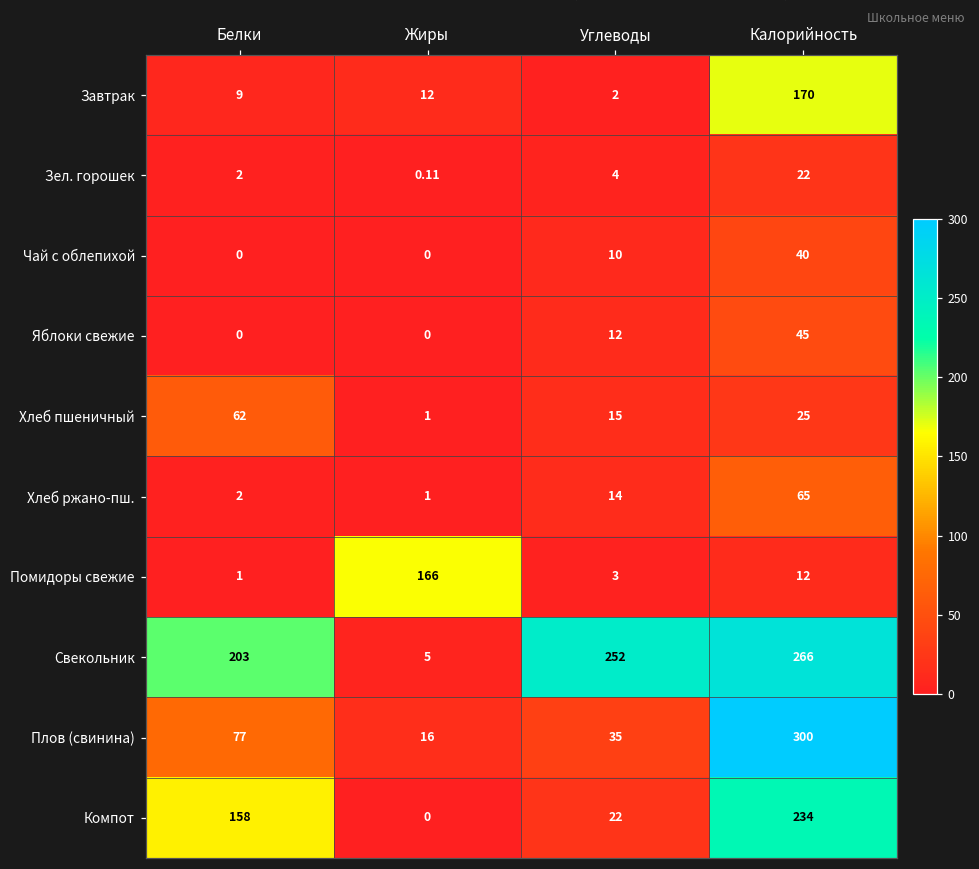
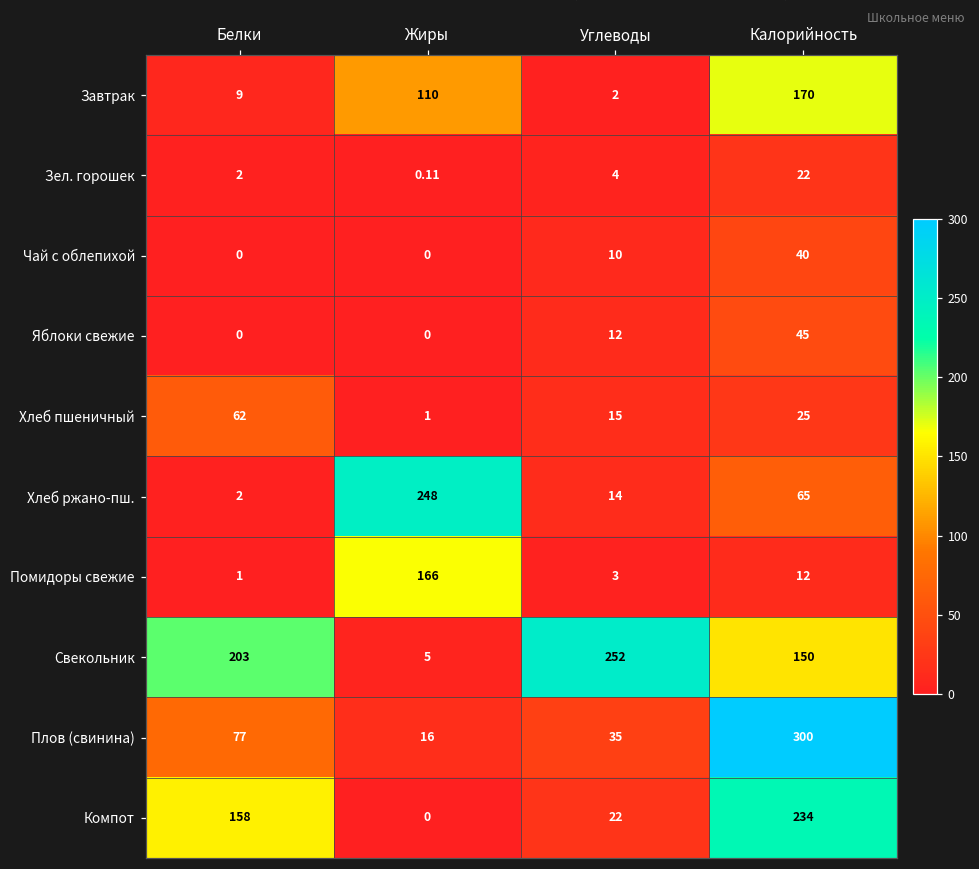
  {
    "Завтрак": {
      "Белки": 9,
-     "Жиры": 12,
+     "Жиры": 110,
      "Углеводы": 2,
      "Калорийность": 170
    },
    "Зел. горошек": {
      "Белки": 2,
      "Жиры": 0.11,
      "Углеводы": 4,
      "Калорийность": 22
    },
    "Чай с облепихой": {
      "Белки": 0,
      "Жиры": 0,
      "Углеводы": 10,
      "Калорийность": 40
    },
    "Яблоки свежие": {
      "Белки": 0,
      "Жиры": 0,
      "Углеводы": 12,
      "Калорийность": 45
    },
    "Хлеб пшеничный": {
      "Белки": 62,
      "Жиры": 1,
      "Углеводы": 15,
      "Калорийность": 25
    },
    "Хлеб ржано-пш.": {
      "Белки": 2,
-     "Жиры": 1,
+     "Жиры": 248,
      "Углеводы": 14,
      "Калорийность": 65
    },
    "Помидоры свежие": {
      "Белки": 1,
      "Жиры": 166,
      "Углеводы": 3,
      "Калорийность": 12
    },
    "Свекольник": {
      "Белки": 203,
      "Жиры": 5,
      "Углеводы": 252,
-     "Калорийность": 266
+     "Калорийность": 150
    },
    "Плов (свинина)": {
      "Белки": 77,
      "Жиры": 16,
      "Углеводы": 35,
      "Калорийность": 300
    },
    "Компот": {
      "Белки": 158,
      "Жиры": 0,
      "Углеводы": 22,
      "Калорийность": 234
    }
  }
